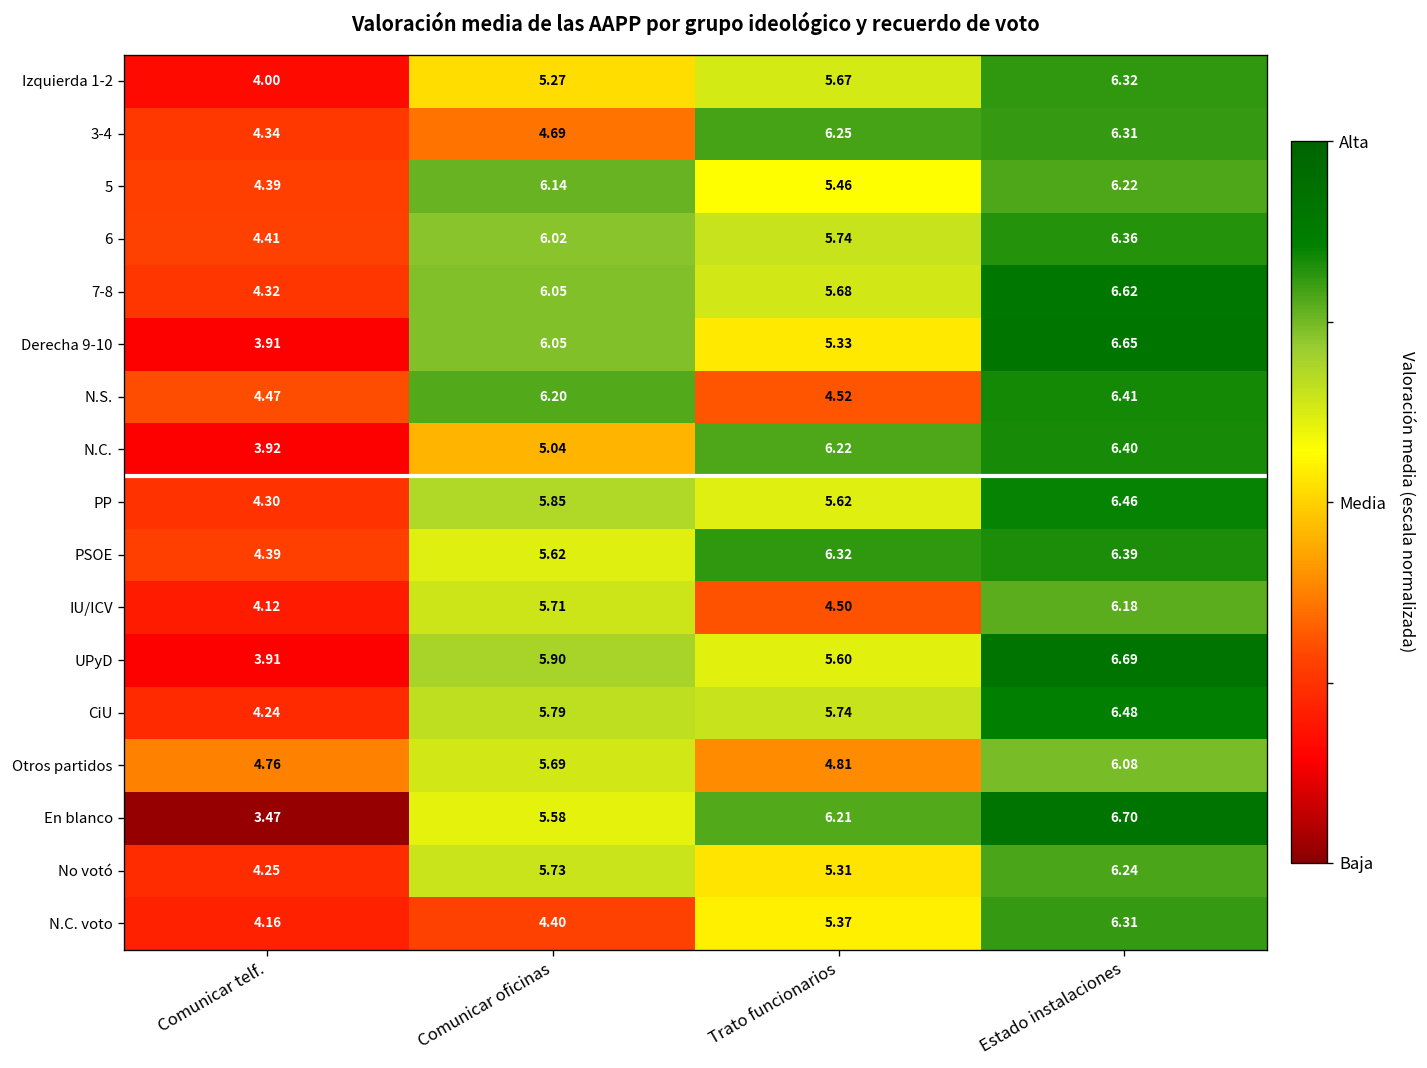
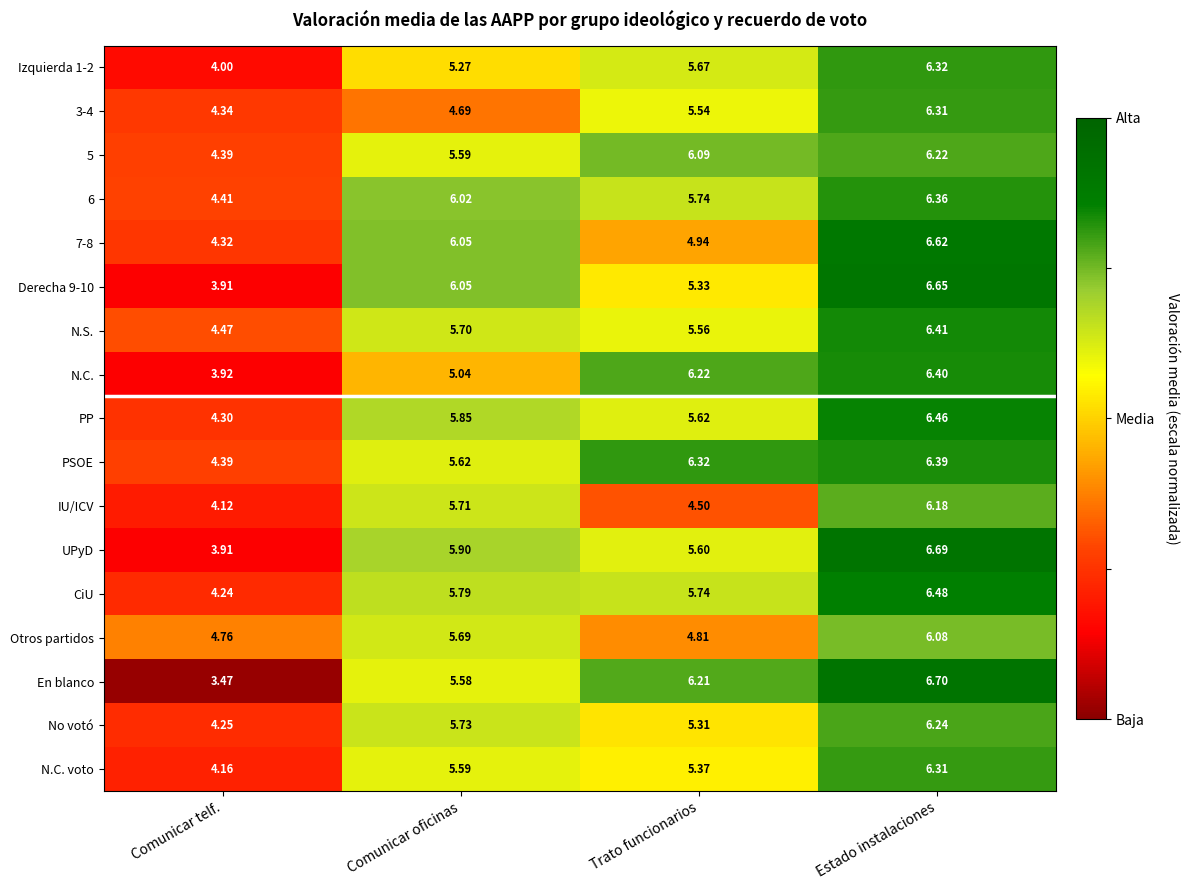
  {
    "Izquierda 1-2": {
      "Comunicar telf.": 4.00,
      "Comunicar oficinas": 5.27,
      "Trato funcionarios": 5.67,
      "Estado instalaciones": 6.32
    },
    "3-4": {
      "Comunicar telf.": 4.34,
      "Comunicar oficinas": 4.69,
-     "Trato funcionarios": 6.25,
+     "Trato funcionarios": 5.54,
      "Estado instalaciones": 6.31
    },
    "5": {
      "Comunicar telf.": 4.39,
-     "Comunicar oficinas": 6.14,
-     "Trato funcionarios": 5.46,
+     "Comunicar oficinas": 5.59,
+     "Trato funcionarios": 6.09,
      "Estado instalaciones": 6.22
    },
    "6": {
      "Comunicar telf.": 4.41,
      "Comunicar oficinas": 6.02,
      "Trato funcionarios": 5.74,
      "Estado instalaciones": 6.36
    },
    "7-8": {
      "Comunicar telf.": 4.32,
      "Comunicar oficinas": 6.05,
-     "Trato funcionarios": 5.68,
+     "Trato funcionarios": 4.94,
      "Estado instalaciones": 6.62
    },
    "Derecha 9-10": {
      "Comunicar telf.": 3.91,
      "Comunicar oficinas": 6.05,
      "Trato funcionarios": 5.33,
      "Estado instalaciones": 6.65
    },
    "N.S.": {
      "Comunicar telf.": 4.47,
-     "Comunicar oficinas": 6.20,
-     "Trato funcionarios": 4.52,
+     "Comunicar oficinas": 5.70,
+     "Trato funcionarios": 5.56,
      "Estado instalaciones": 6.41
    },
    "N.C.": {
      "Comunicar telf.": 3.92,
      "Comunicar oficinas": 5.04,
      "Trato funcionarios": 6.22,
      "Estado instalaciones": 6.40
    },
    "PP": {
      "Comunicar telf.": 4.30,
      "Comunicar oficinas": 5.85,
      "Trato funcionarios": 5.62,
      "Estado instalaciones": 6.46
    },
    "PSOE": {
      "Comunicar telf.": 4.39,
      "Comunicar oficinas": 5.62,
      "Trato funcionarios": 6.32,
      "Estado instalaciones": 6.39
    },
    "IU/ICV": {
      "Comunicar telf.": 4.12,
      "Comunicar oficinas": 5.71,
      "Trato funcionarios": 4.50,
      "Estado instalaciones": 6.18
    },
    "UPyD": {
      "Comunicar telf.": 3.91,
      "Comunicar oficinas": 5.90,
      "Trato funcionarios": 5.60,
      "Estado instalaciones": 6.69
    },
    "CiU": {
      "Comunicar telf.": 4.24,
      "Comunicar oficinas": 5.79,
      "Trato funcionarios": 5.74,
      "Estado instalaciones": 6.48
    },
    "Otros partidos": {
      "Comunicar telf.": 4.76,
      "Comunicar oficinas": 5.69,
      "Trato funcionarios": 4.81,
      "Estado instalaciones": 6.08
    },
    "En blanco": {
      "Comunicar telf.": 3.47,
      "Comunicar oficinas": 5.58,
      "Trato funcionarios": 6.21,
      "Estado instalaciones": 6.70
    },
    "No votó": {
      "Comunicar telf.": 4.25,
      "Comunicar oficinas": 5.73,
      "Trato funcionarios": 5.31,
      "Estado instalaciones": 6.24
    },
    "N.C. voto": {
      "Comunicar telf.": 4.16,
-     "Comunicar oficinas": 4.40,
+     "Comunicar oficinas": 5.59,
      "Trato funcionarios": 5.37,
      "Estado instalaciones": 6.31
    }
  }
